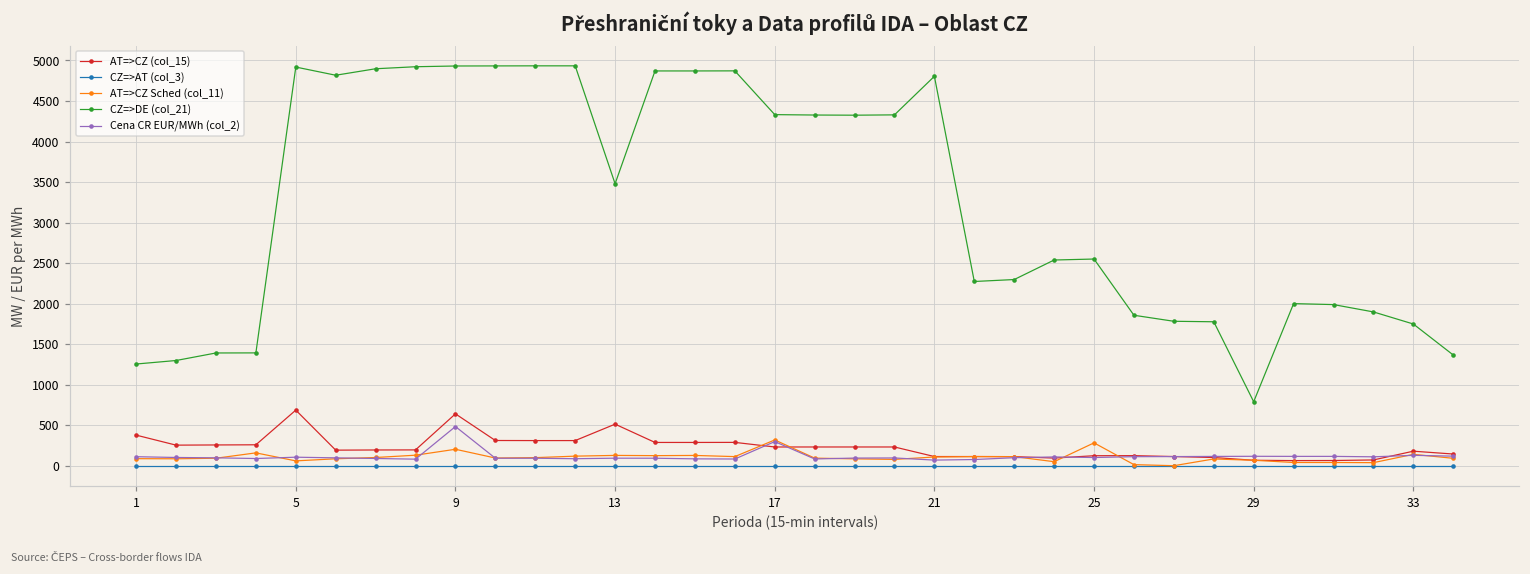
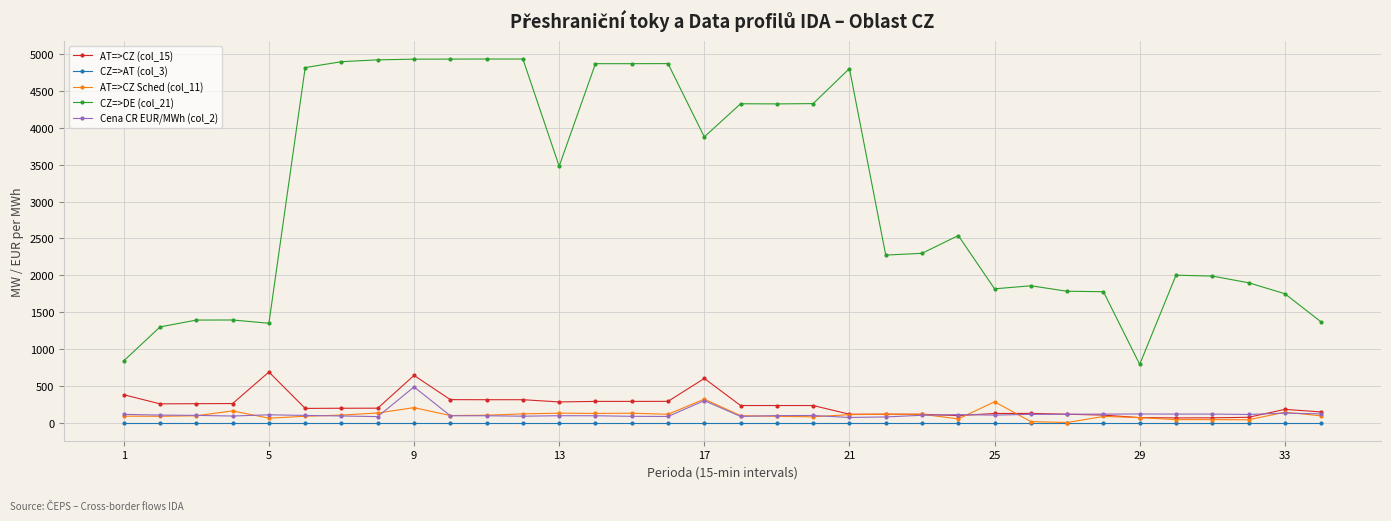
  {
    "AT=>CZ (col_15)": {
      "1": 400,
      "5": 700,
      "9": 600,
-     "13": 500,
-     "17": 200,
+     "13": 300,
+     "17": 600,
      "33": 200
    },
    "CZ=>AT (col_3)": {
      "1": 0,
      "5": 0,
      "9": 0,
      "13": 0,
      "17": 0,
      "21": 0,
      "25": 0,
      "29": 0,
      "33": 0
    },
    "AT=>CZ Sched (col_11)": {
      "5": 100,
      "9": 200,
      "25": 300
    },
    "CZ=>DE (col_21)": {
-     "1": 1300,
-     "5": 4900,
+     "1": 800,
+     "5": 1300,
      "9": 4900,
      "13": 3500,
-     "17": 4300,
+     "17": 3900,
      "21": 4800,
-     "25": 2600,
+     "25": 1800,
      "29": 800,
      "33": 1700
    },
    "Cena CR EUR/MWh (col_2)": {
      "5": 100,
      "9": 500,
      "21": 100,
      "29": 100
    }
  }
